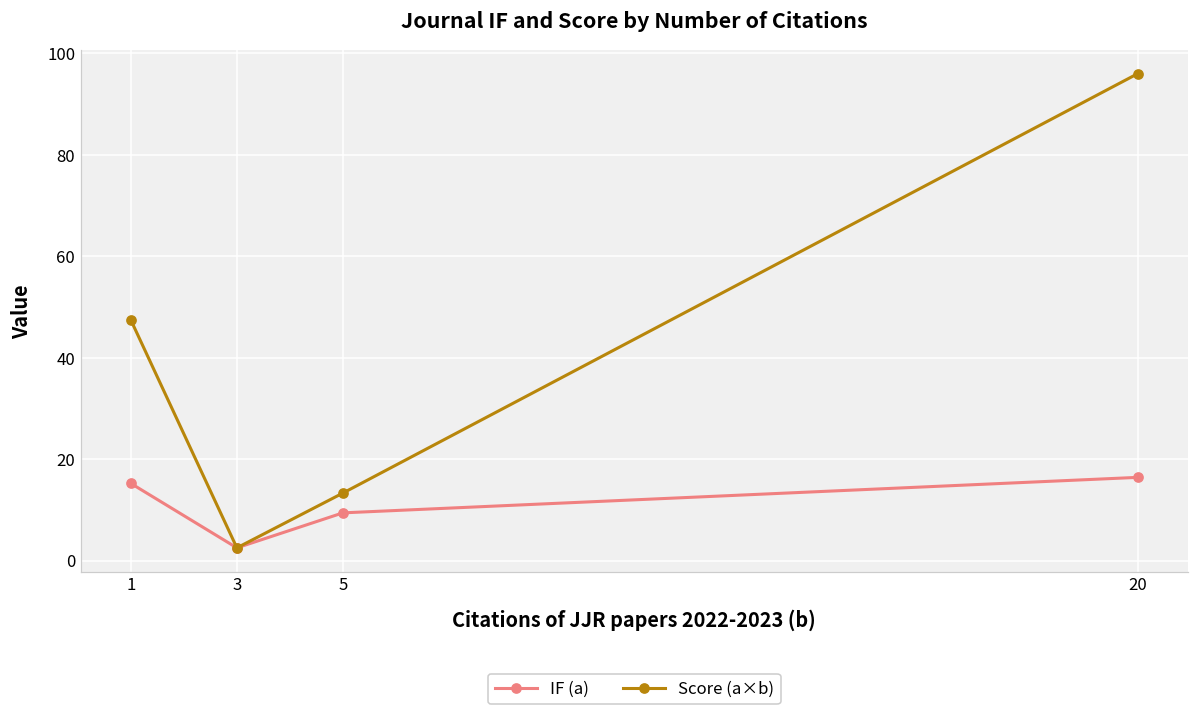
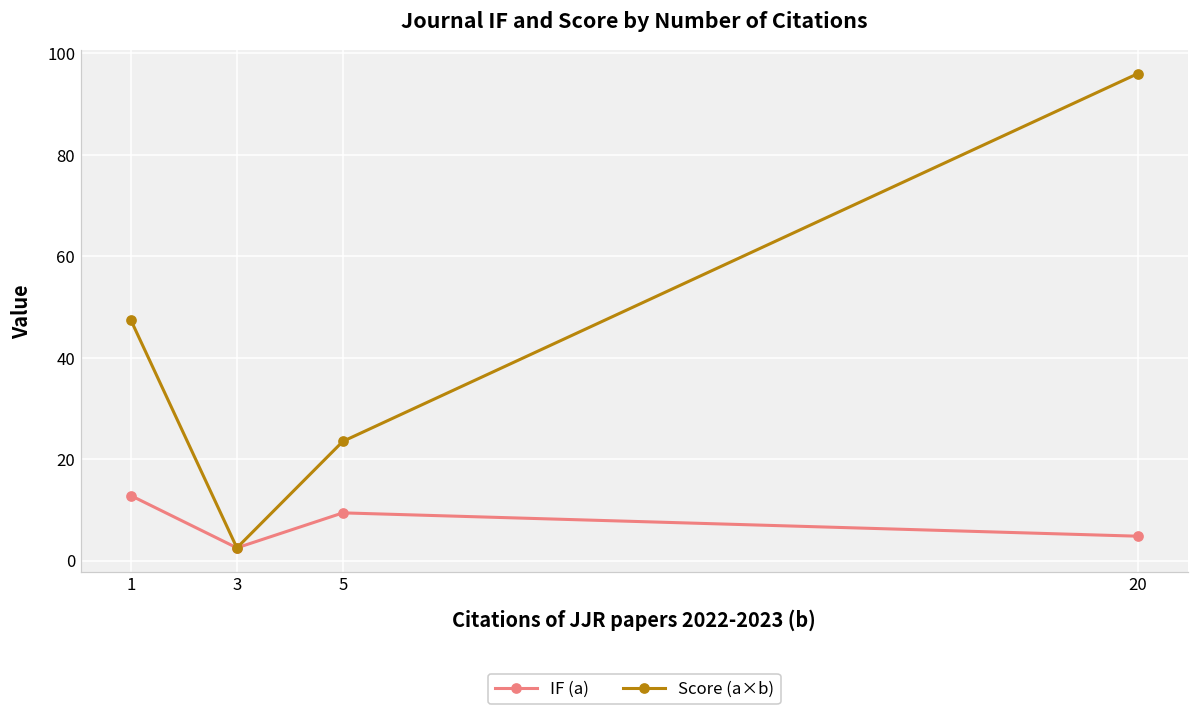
  {
    "IF (a)": {
-     "1": 15,
+     "1": 13,
      "5": 9,
-     "20": 16
+     "20": 5
    },
    "Score (a×b)": {
      "1": 47,
-     "5": 13,
+     "5": 24,
      "20": 96
    }
  }
